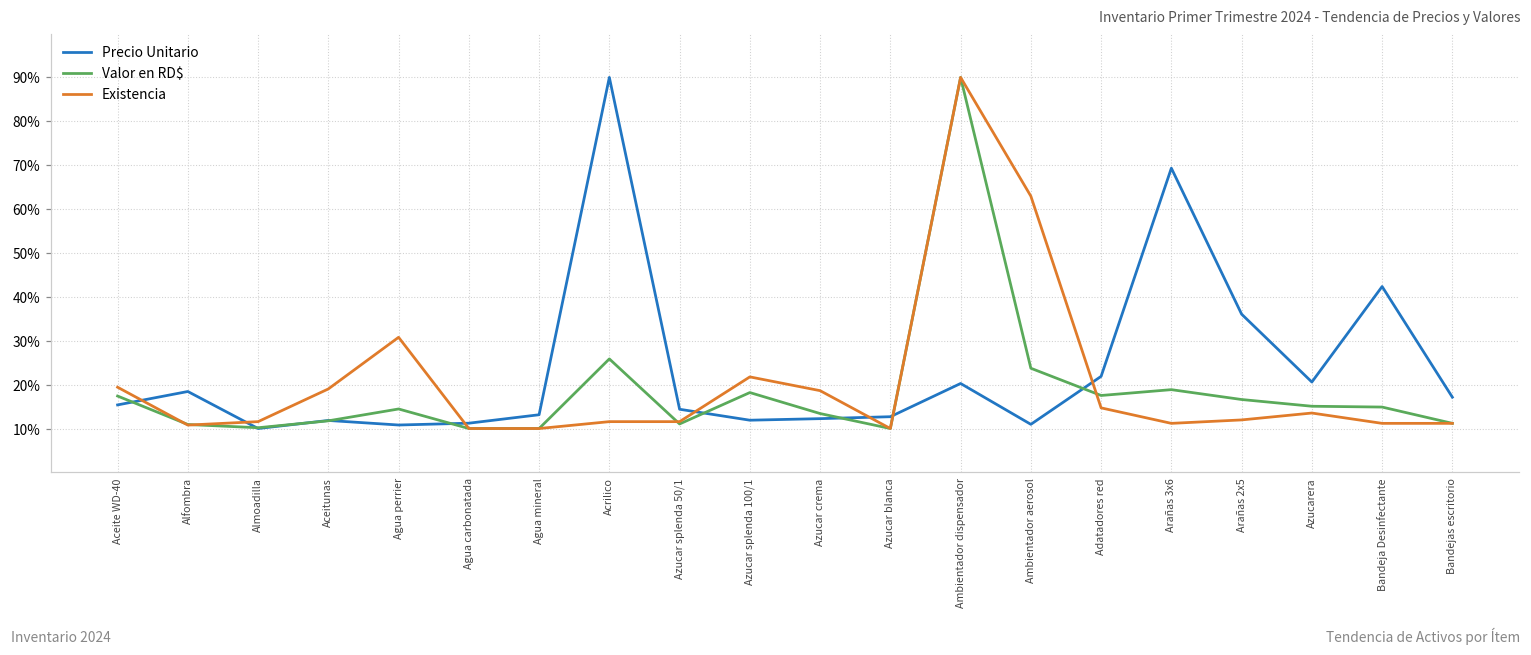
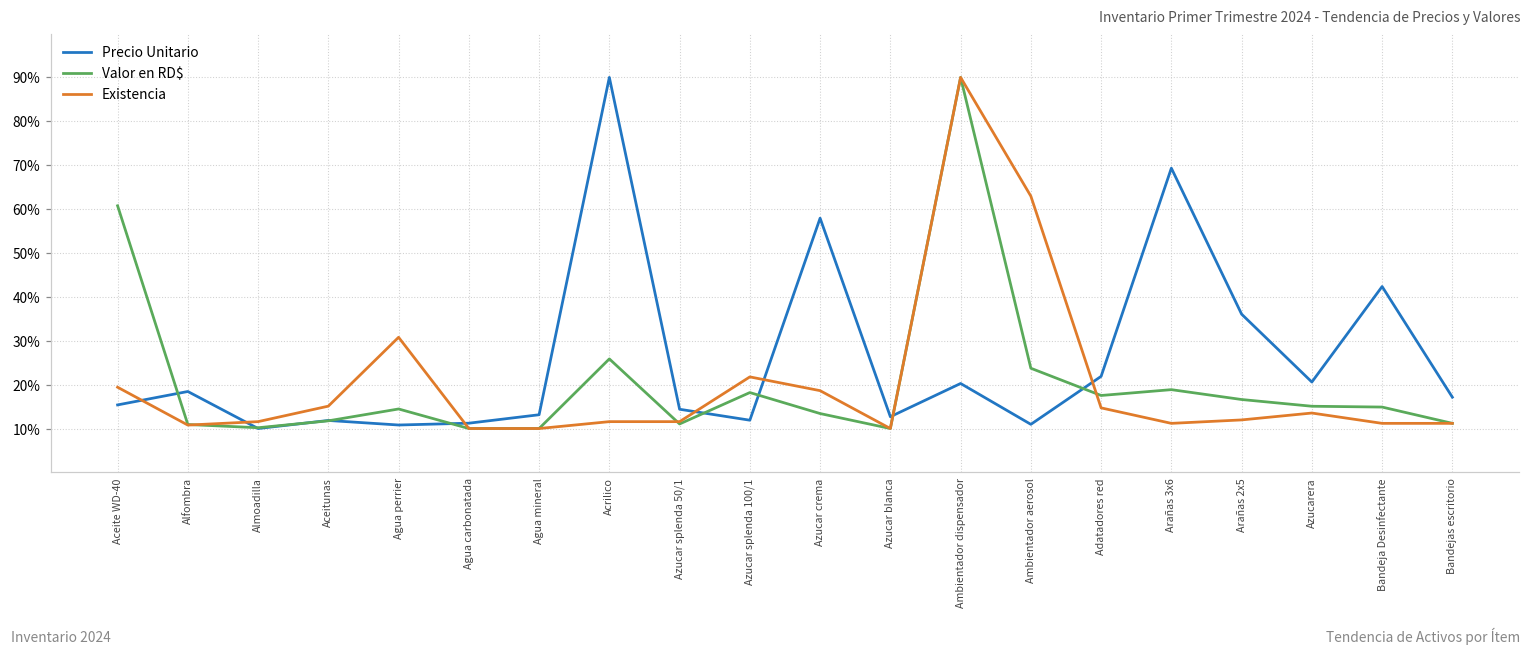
  {
    "Precio Unitario": {
      "Aceite WD-40": "15%",
      "Alfombra": "18%",
      "Agua perrier": "11%",
      "Agua carbonatada": "11%",
      "Agua mineral": "13%",
      "Acrilico": "90%",
      "Azucar splenda 50/1": "14%",
      "Azucar splenda 100/1": "12%",
-     "Azucar crema": "12%",
+     "Azucar crema": "58%",
      "Azucar blanca": "13%",
      "Ambientador dispensador": "20%",
      "Ambientador aerosol": "11%",
      "Adatadores red": "22%",
      "Arañas 3x6": "69%",
      "Arañas 2x5": "36%",
      "Azucarera": "21%",
      "Bandeja Desinfectante": "42%",
      "Bandejas escritorio": "17%"
    },
    "Valor en RD$": {
-     "Aceite WD-40": "17%",
+     "Aceite WD-40": "61%",
      "Agua perrier": "14%",
      "Acrilico": "26%",
      "Azucar splenda 100/1": "18%",
      "Azucar crema": "13%",
      "Ambientador aerosol": "24%",
      "Adatadores red": "18%",
      "Arañas 3x6": "19%",
      "Arañas 2x5": "17%",
      "Azucarera": "15%",
      "Bandeja Desinfectante": "15%"
    },
    "Existencia": {
      "Aceite WD-40": "19%",
      "Almoadilla": "12%",
-     "Aceitunas": "19%",
+     "Aceitunas": "15%",
      "Agua perrier": "31%",
      "Acrilico": "12%",
      "Azucar splenda 100/1": "22%",
      "Azucar crema": "19%",
      "Ambientador aerosol": "63%",
      "Adatadores red": "15%",
      "Arañas 3x6": "11%",
      "Arañas 2x5": "12%",
      "Azucarera": "14%",
      "Bandeja Desinfectante": "11%"
    }
  }
